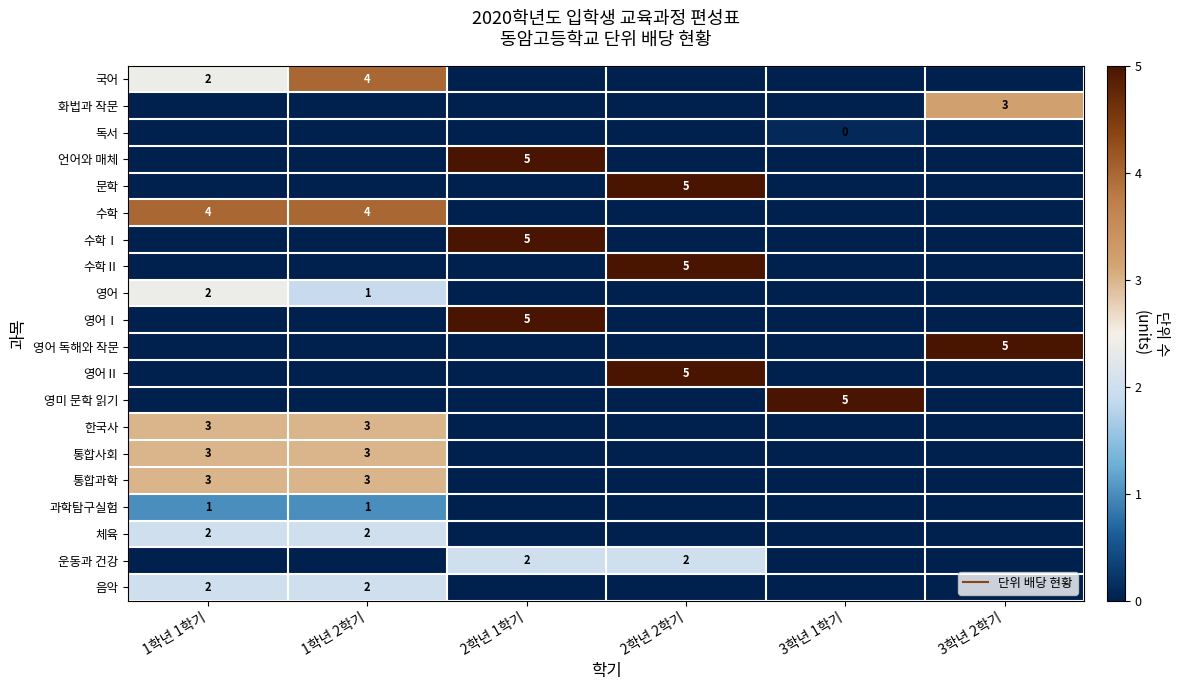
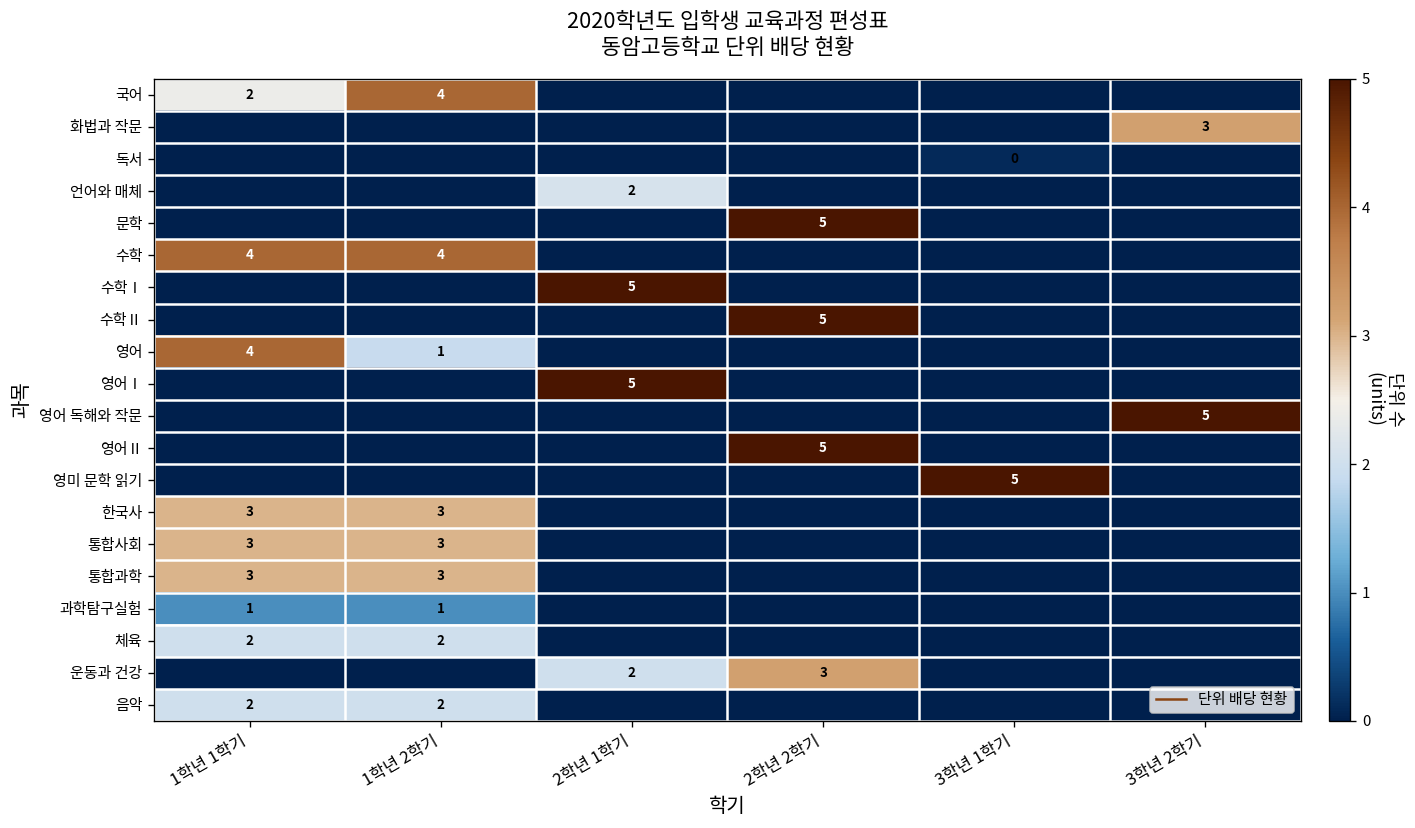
  {
    "국어": {
      "1학년 1학기": 2,
      "1학년 2학기": 4
    },
    "화법과 작문": {
      "3학년 2학기": 3
    },
    "독서": {
      "3학년 1학기": 0
    },
    "언어와 매체": {
-     "2학년 1학기": 5
+     "2학년 1학기": 2
    },
    "문학": {
      "2학년 2학기": 5
    },
    "수학": {
      "1학년 1학기": 4,
      "1학년 2학기": 4
    },
    "수학Ⅰ": {
      "2학년 1학기": 5
    },
    "수학Ⅱ": {
      "2학년 2학기": 5
    },
    "영어": {
-     "1학년 1학기": 2,
+     "1학년 1학기": 4,
      "1학년 2학기": 1
    },
    "영어Ⅰ": {
      "2학년 1학기": 5
    },
    "영어 독해와 작문": {
      "3학년 2학기": 5
    },
    "영어Ⅱ": {
      "2학년 2학기": 5
    },
    "영미 문학 읽기": {
      "3학년 1학기": 5
    },
    "한국사": {
      "1학년 1학기": 3,
      "1학년 2학기": 3
    },
    "통합사회": {
      "1학년 1학기": 3,
      "1학년 2학기": 3
    },
    "통합과학": {
      "1학년 1학기": 3,
      "1학년 2학기": 3
    },
    "과학탐구실험": {
      "1학년 1학기": 1,
      "1학년 2학기": 1
    },
    "체육": {
      "1학년 1학기": 2,
      "1학년 2학기": 2
    },
    "운동과 건강": {
      "2학년 1학기": 2,
-     "2학년 2학기": 2
+     "2학년 2학기": 3
    },
    "음악": {
      "1학년 1학기": 2,
      "1학년 2학기": 2
    }
  }
